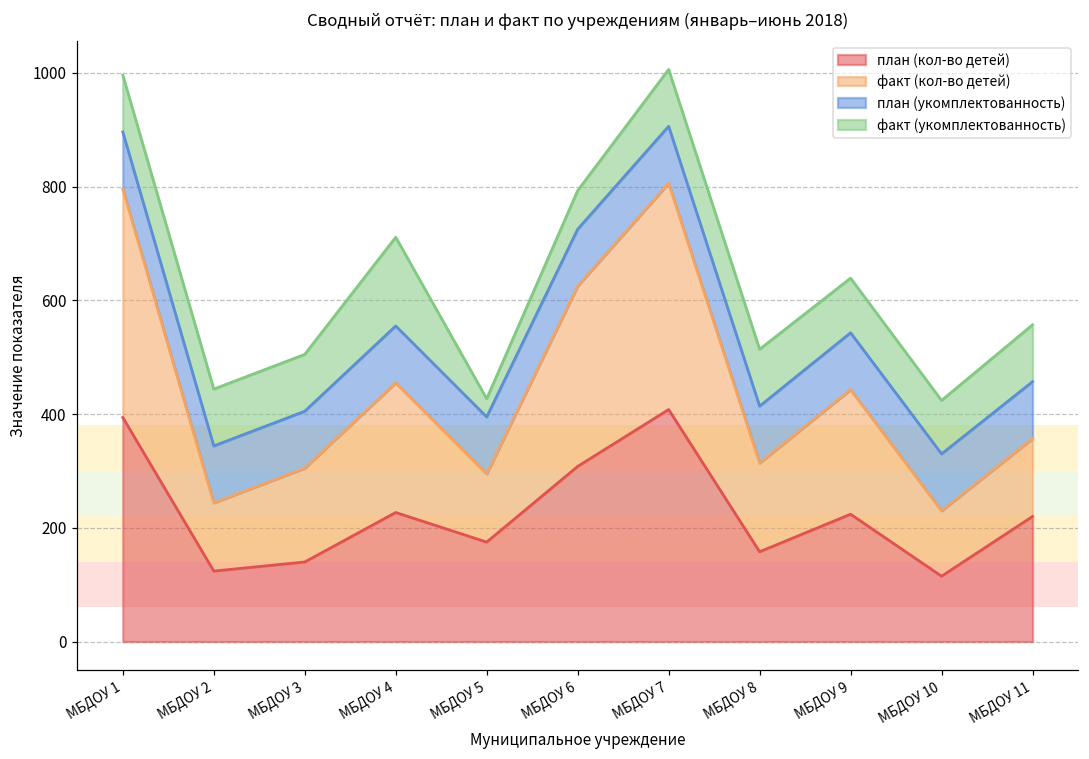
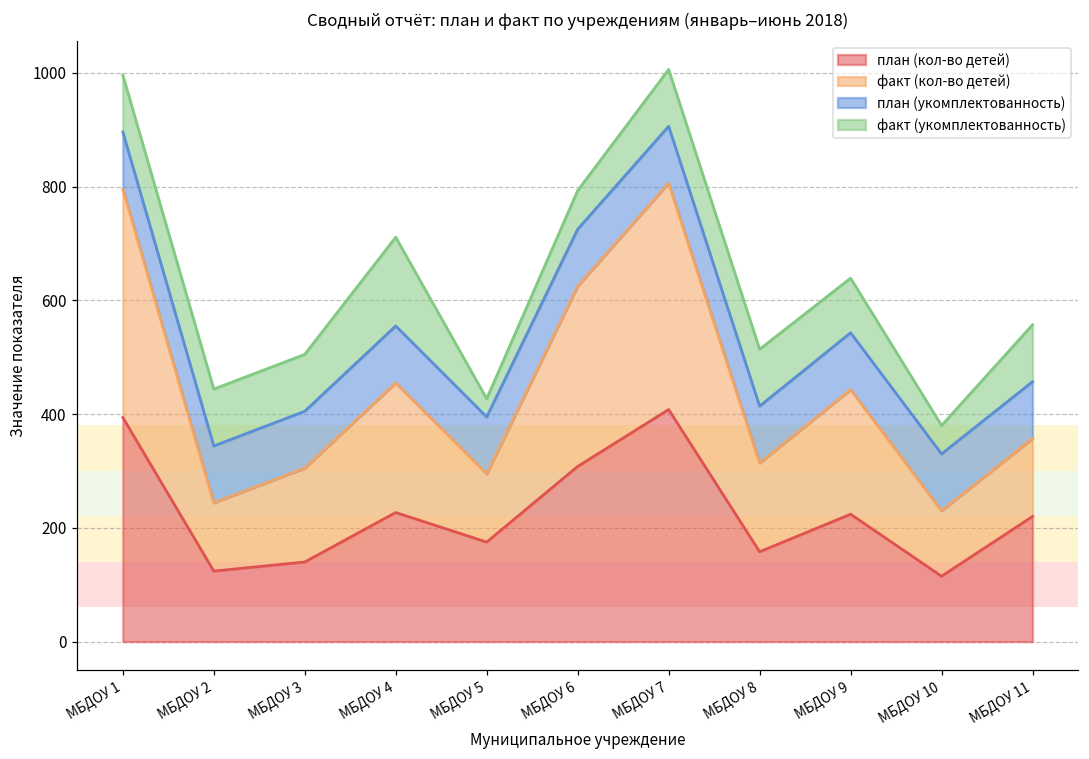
  {
    "план (кол-во детей)": {
      "МБДОУ 1": 390,
      "МБДОУ 2": 120,
      "МБДОУ 3": 140,
      "МБДОУ 4": 230,
      "МБДОУ 5": 180,
      "МБДОУ 6": 310,
      "МБДОУ 7": 410,
      "МБДОУ 8": 160,
      "МБДОУ 9": 220,
      "МБДОУ 10": 120,
      "МБДОУ 11": 220
    },
    "факт (кол-во детей)": {
      "МБДОУ 1": 400,
      "МБДОУ 2": 120,
      "МБДОУ 3": 170,
      "МБДОУ 4": 230,
      "МБДОУ 5": 120,
      "МБДОУ 6": 320,
      "МБДОУ 7": 400,
      "МБДОУ 8": 160,
      "МБДОУ 9": 220,
      "МБДОУ 10": 120,
      "МБДОУ 11": 140
    },
    "план (укомплектованность)": {
      "МБДОУ 1": 100,
      "МБДОУ 2": 100,
      "МБДОУ 3": 100,
      "МБДОУ 4": 100,
      "МБДОУ 5": 100,
      "МБДОУ 6": 100,
      "МБДОУ 7": 100,
      "МБДОУ 8": 100,
      "МБДОУ 9": 100,
      "МБДОУ 10": 100,
      "МБДОУ 11": 100
    },
    "факт (укомплектованность)": {
      "МБДОУ 1": 100,
      "МБДОУ 2": 100,
      "МБДОУ 3": 100,
      "МБДОУ 4": 160,
      "МБДОУ 5": 30,
      "МБДОУ 6": 70,
      "МБДОУ 7": 100,
      "МБДОУ 8": 100,
      "МБДОУ 9": 100,
-     "МБДОУ 10": 90,
+     "МБДОУ 10": 50,
      "МБДОУ 11": 100
    }
  }
